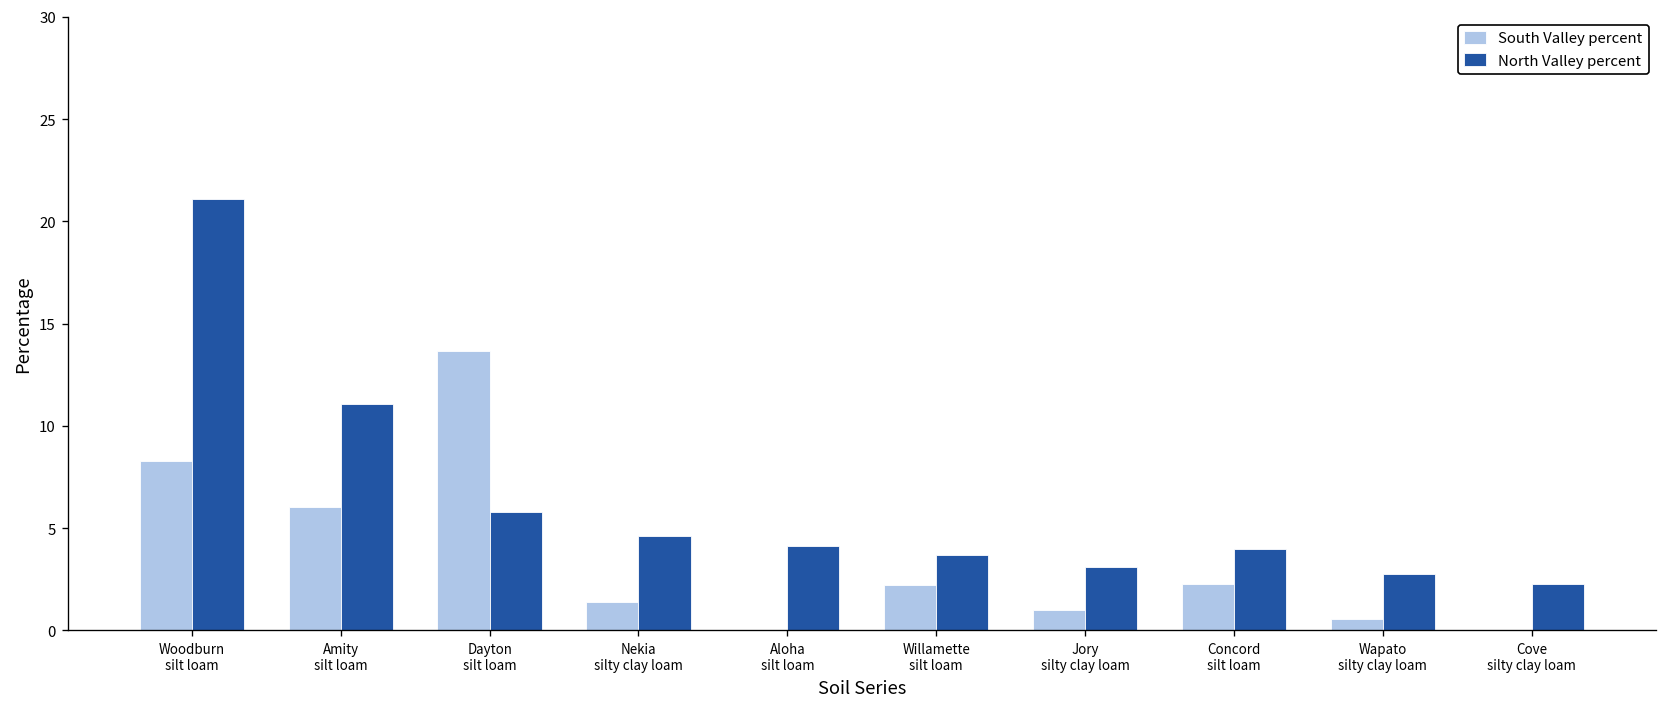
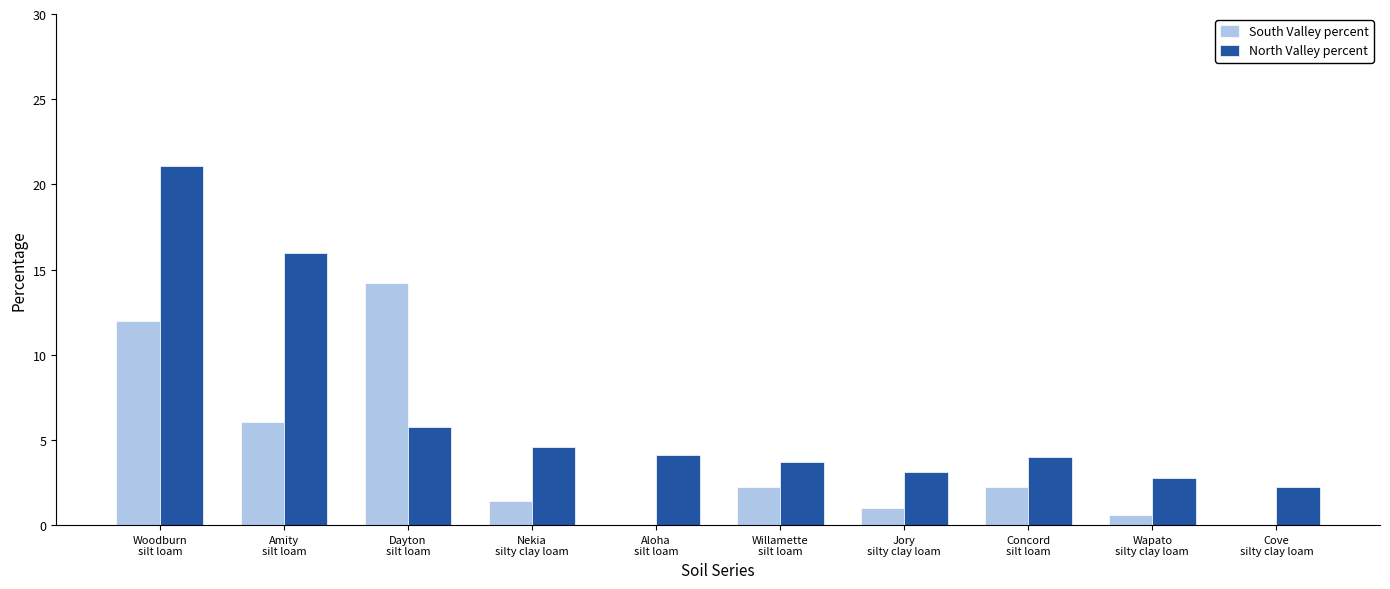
  {
    "South Valley percent": {
-     "Woodburn silt loam": 8.3,
+     "Woodburn silt loam": 12.0,
      "Amity silt loam": 6.0,
-     "Dayton silt loam": 13.7,
+     "Dayton silt loam": 14.2,
      "Nekia silty clay loam": 1.4,
      "Aloha silt loam": 0.0,
      "Willamette silt loam": 2.2,
      "Jory silty clay loam": 1.0,
      "Concord silt loam": 2.3,
      "Wapato silty clay loam": 0.6,
      "Cove silty clay loam": 0.0
    },
    "North Valley percent": {
      "Woodburn silt loam": 21.1,
-     "Amity silt loam": 11.1,
+     "Amity silt loam": 16.0,
      "Dayton silt loam": 5.8,
      "Nekia silty clay loam": 4.6,
      "Aloha silt loam": 4.1,
      "Willamette silt loam": 3.7,
      "Jory silty clay loam": 3.1,
      "Concord silt loam": 4.0,
      "Wapato silty clay loam": 2.8,
      "Cove silty clay loam": 2.3
    }
  }
